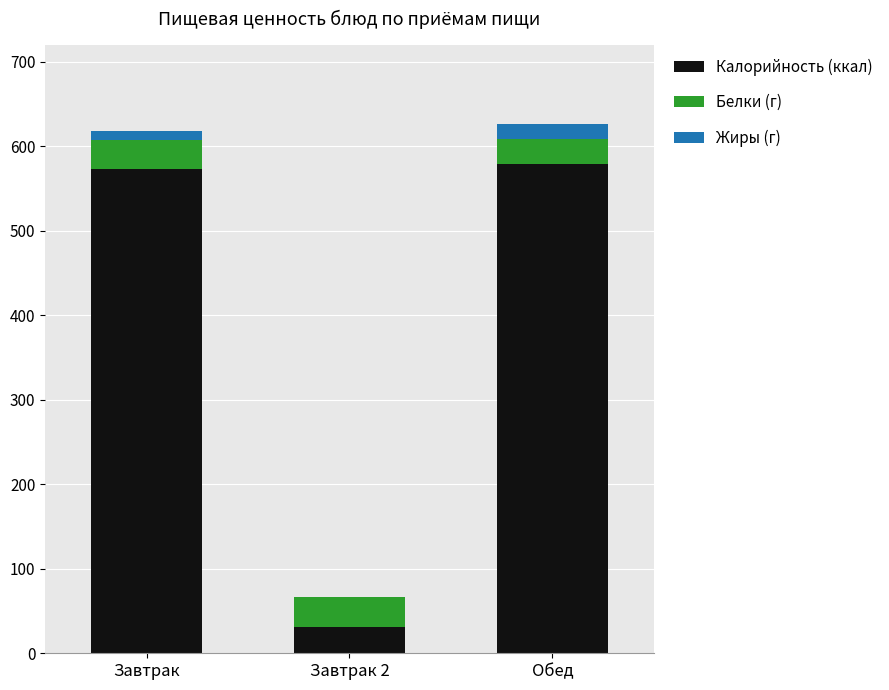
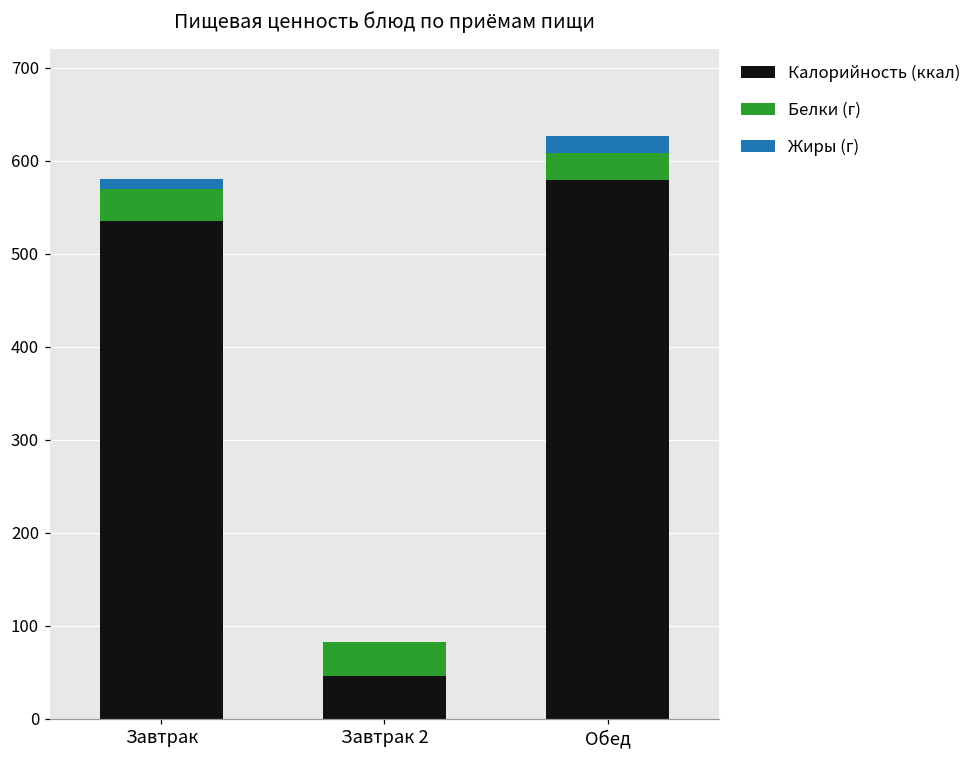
  {
    "Калорийность (ккал)": {
-     "Завтрак": 570,
-     "Завтрак 2": 30,
+     "Завтрак": 540,
+     "Завтрак 2": 50,
      "Обед": 580
    },
    "Белки (г)": {
      "Завтрак": 30,
      "Завтрак 2": 40,
      "Обед": 30
    },
    "Жиры (г)": {
      "Завтрак": 10,
      "Завтрак 2": 0,
      "Обед": 20
    }
  }
